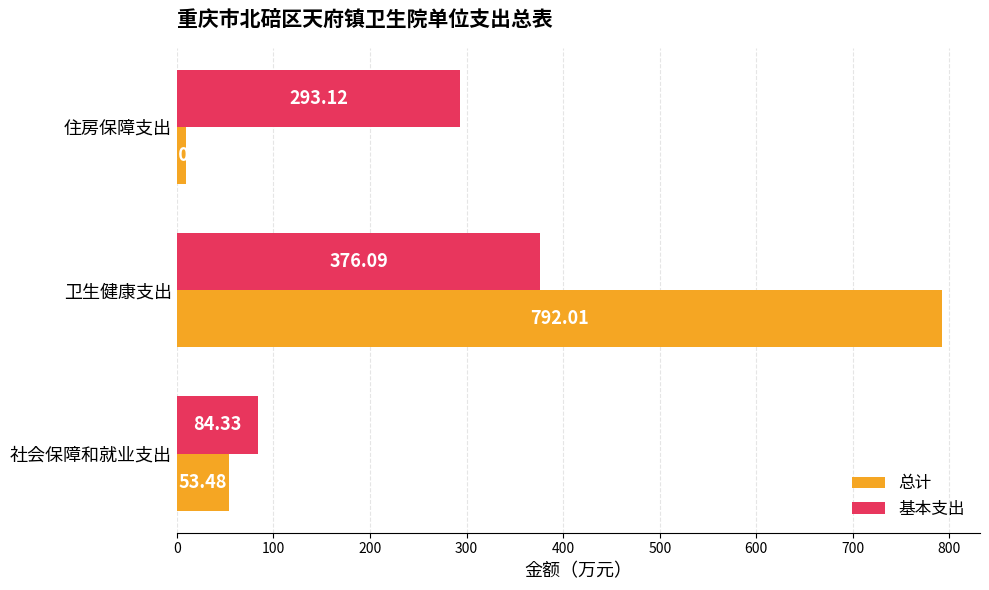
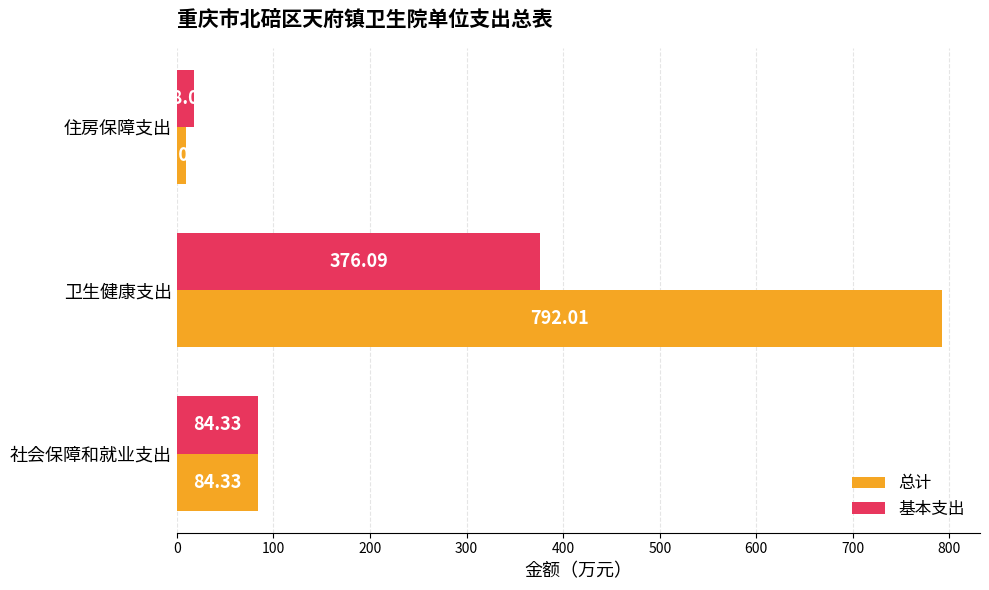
  {
    "总计": {
      "卫生健康支出": 792.01,
-     "社会保障和就业支出": 53.48
+     "社会保障和就业支出": 84.33
    },
    "基本支出": {
-     "住房保障支出": 290
+     "住房保障支出": 20
    }
  }
